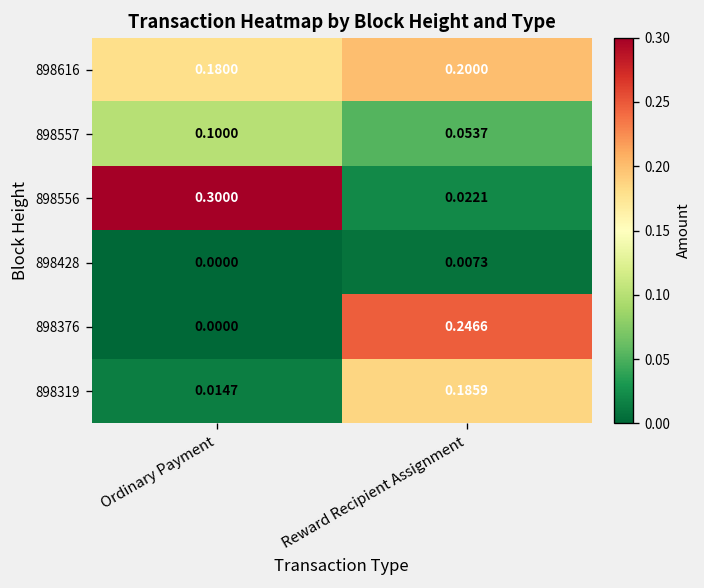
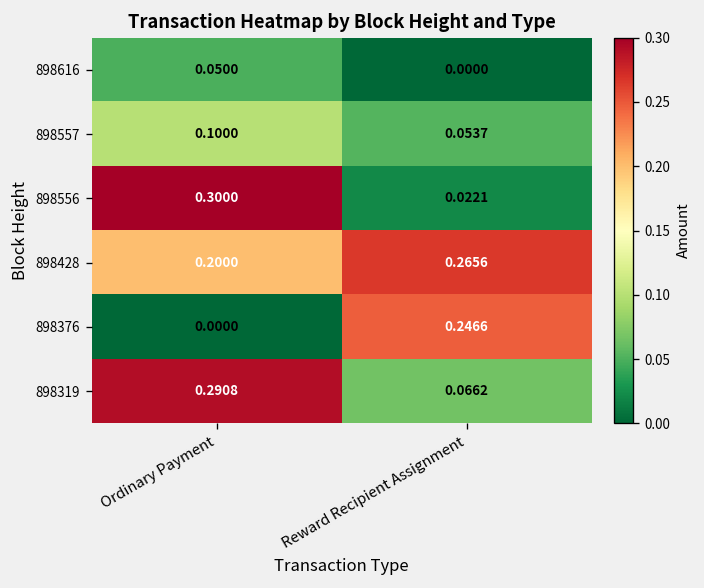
  {
    "898616": {
-     "Ordinary Payment": 0.1800,
-     "Reward Recipient Assignment": 0.2000
+     "Ordinary Payment": 0.0500,
+     "Reward Recipient Assignment": 0.0000
    },
    "898557": {
      "Ordinary Payment": 0.1000,
      "Reward Recipient Assignment": 0.0537
    },
    "898556": {
      "Ordinary Payment": 0.3000,
      "Reward Recipient Assignment": 0.0221
    },
    "898428": {
-     "Ordinary Payment": 0.0000,
-     "Reward Recipient Assignment": 0.0073
+     "Ordinary Payment": 0.2000,
+     "Reward Recipient Assignment": 0.2656
    },
    "898376": {
      "Ordinary Payment": 0.0000,
      "Reward Recipient Assignment": 0.2466
    },
    "898319": {
-     "Ordinary Payment": 0.0147,
-     "Reward Recipient Assignment": 0.1859
+     "Ordinary Payment": 0.2908,
+     "Reward Recipient Assignment": 0.0662
    }
  }
